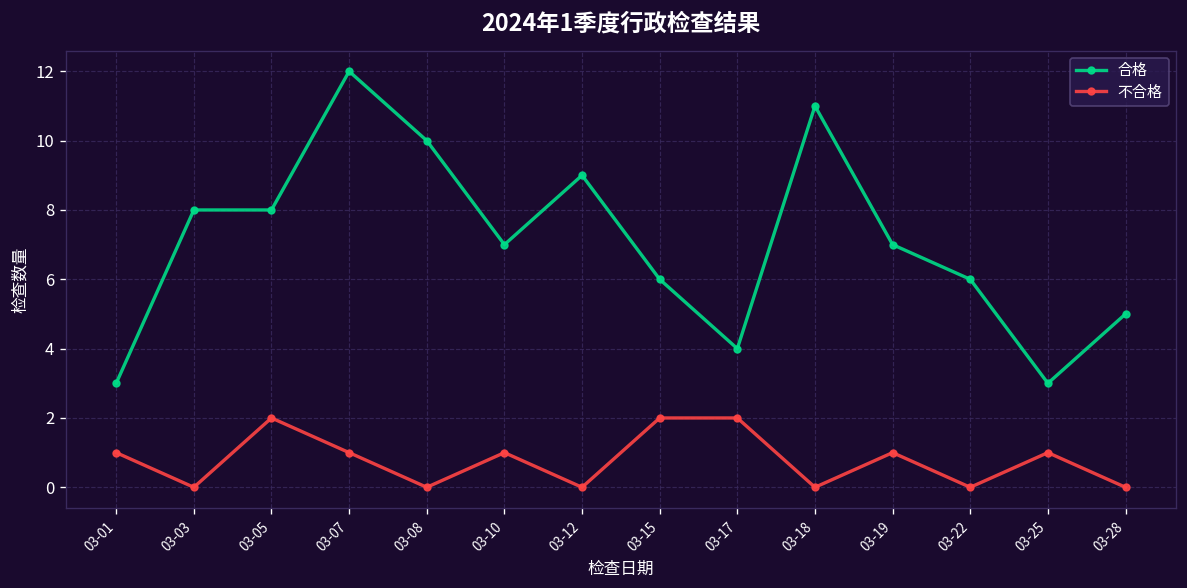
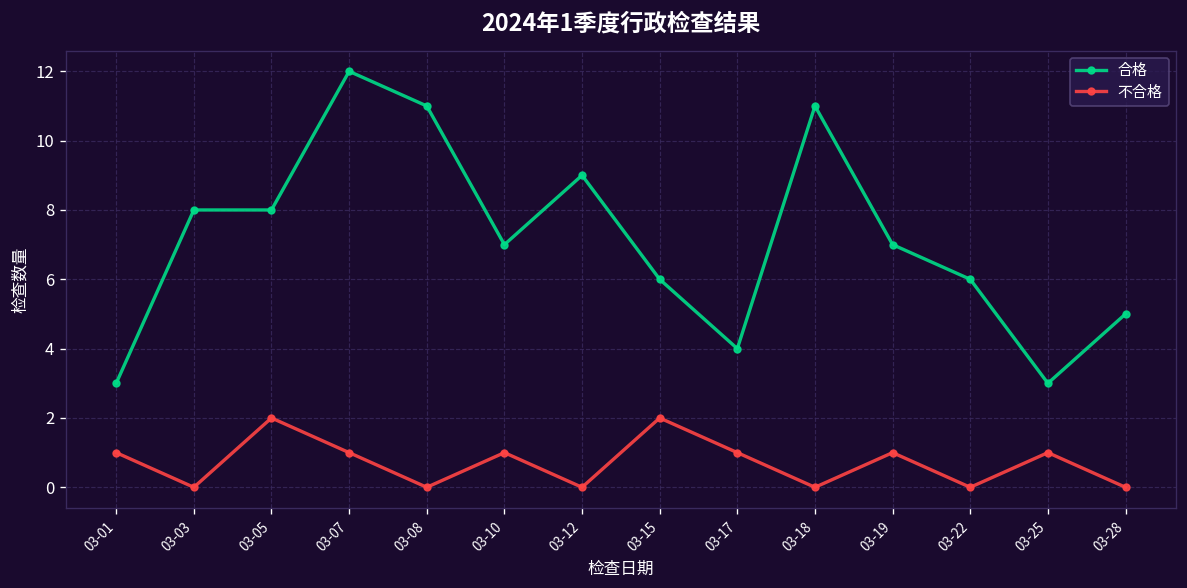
  {
    "合格": {
      "03-01": 3,
      "03-03": 8,
      "03-05": 8,
      "03-07": 12,
-     "03-08": 10,
+     "03-08": 11,
      "03-10": 7,
      "03-12": 9,
      "03-15": 6,
      "03-17": 4,
      "03-18": 11,
      "03-19": 7,
      "03-22": 6,
      "03-25": 3,
      "03-28": 5
    },
    "不合格": {
      "03-01": 1,
      "03-03": 0,
      "03-05": 2,
      "03-07": 1,
      "03-08": 0,
      "03-10": 1,
      "03-12": 0,
      "03-15": 2,
-     "03-17": 2,
+     "03-17": 1,
      "03-18": 0,
      "03-19": 1,
      "03-22": 0,
      "03-25": 1,
      "03-28": 0
    }
  }
